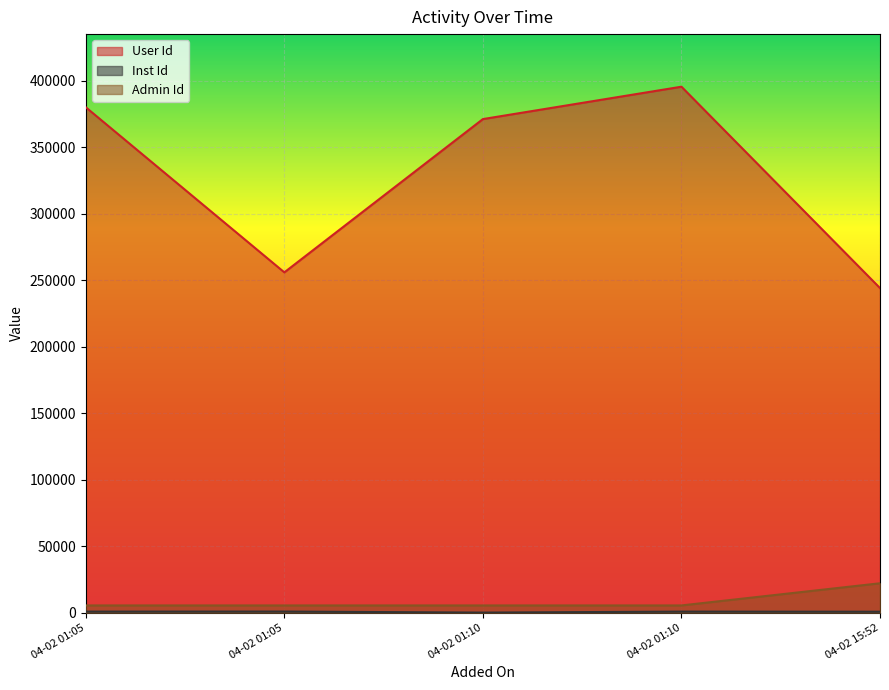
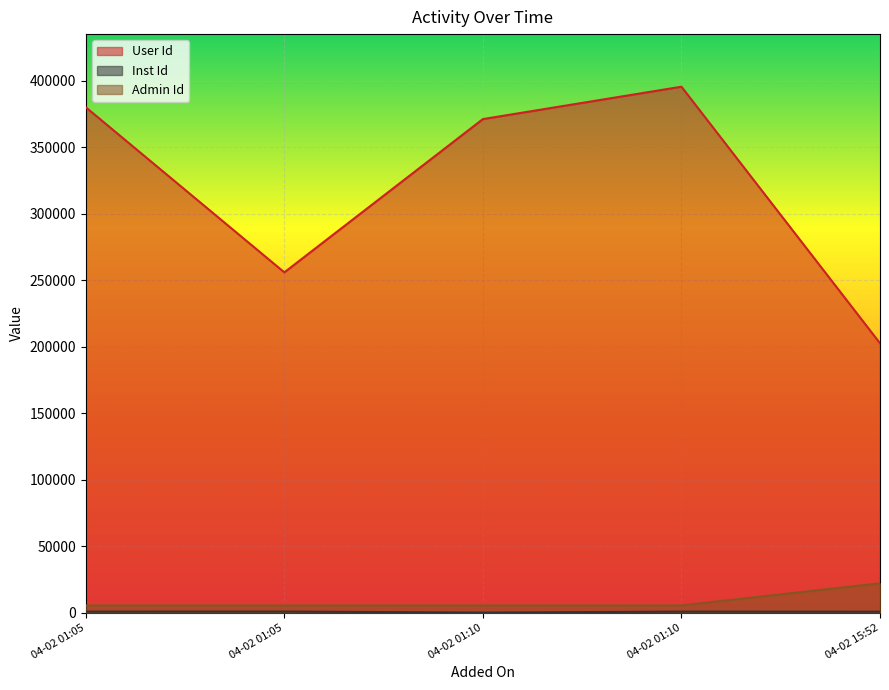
  {
    "User Id": {
-     "04-02 15:52": 244000
+     "04-02 15:52": 203000
    },
    "Inst Id": {
      "04-02 15:52": 1000
    },
    "Admin Id": {
      "04-02 15:52": 22000
    }
  }
